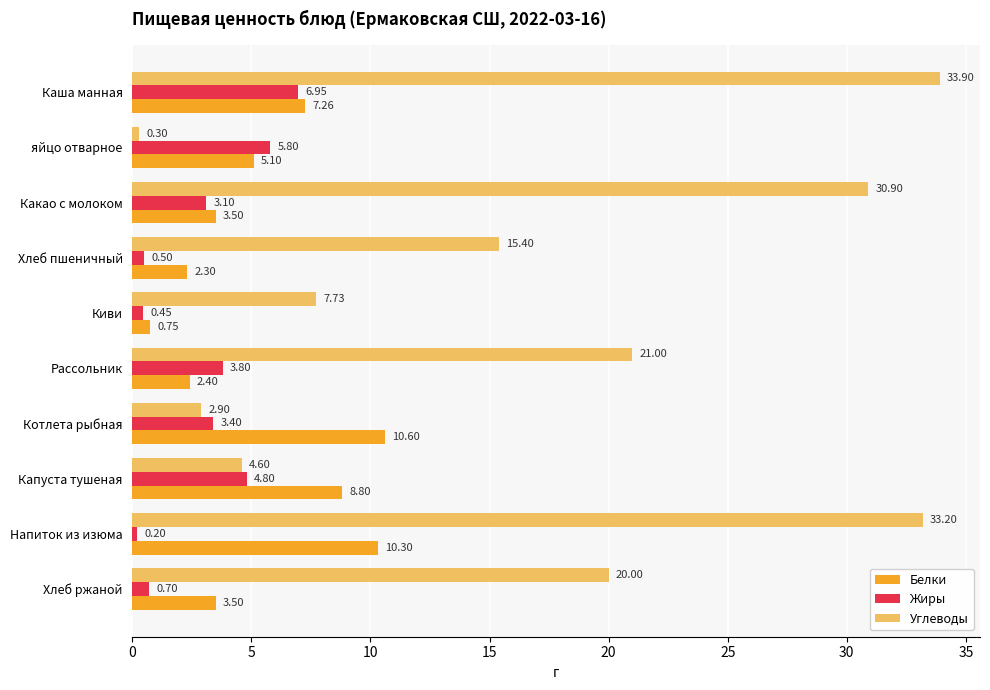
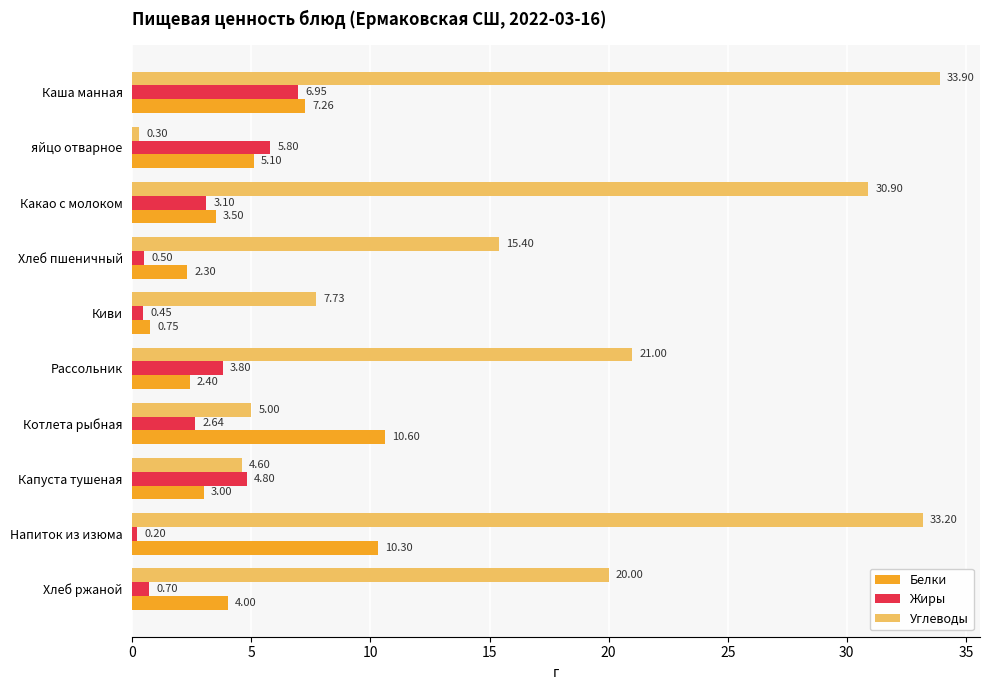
  {
    "Белки": {
      "Каша манная": 7.26,
      "яйцо отварное": 5.10,
      "Какао с молоком": 3.50,
      "Хлеб пшеничный": 2.30,
      "Киви": 0.75,
      "Рассольник": 2.40,
      "Котлета рыбная": 10.60,
-     "Капуста тушеная": 8.80,
+     "Капуста тушеная": 3.00,
      "Напиток из изюма": 10.30,
-     "Хлеб ржаной": 3.50
+     "Хлеб ржаной": 4.00
    },
    "Жиры": {
      "Каша манная": 6.95,
      "яйцо отварное": 5.80,
      "Какао с молоком": 3.10,
      "Хлеб пшеничный": 0.50,
      "Киви": 0.45,
      "Рассольник": 3.80,
-     "Котлета рыбная": 3.40,
+     "Котлета рыбная": 2.64,
      "Капуста тушеная": 4.80,
      "Напиток из изюма": 0.20,
      "Хлеб ржаной": 0.70
    },
    "Углеводы": {
      "Каша манная": 33.90,
      "яйцо отварное": 0.30,
      "Какао с молоком": 30.90,
      "Хлеб пшеничный": 15.40,
      "Киви": 7.73,
      "Рассольник": 21.00,
-     "Котлета рыбная": 2.90,
+     "Котлета рыбная": 5.00,
      "Капуста тушеная": 4.60,
      "Напиток из изюма": 33.20,
      "Хлеб ржаной": 20.00
    }
  }
